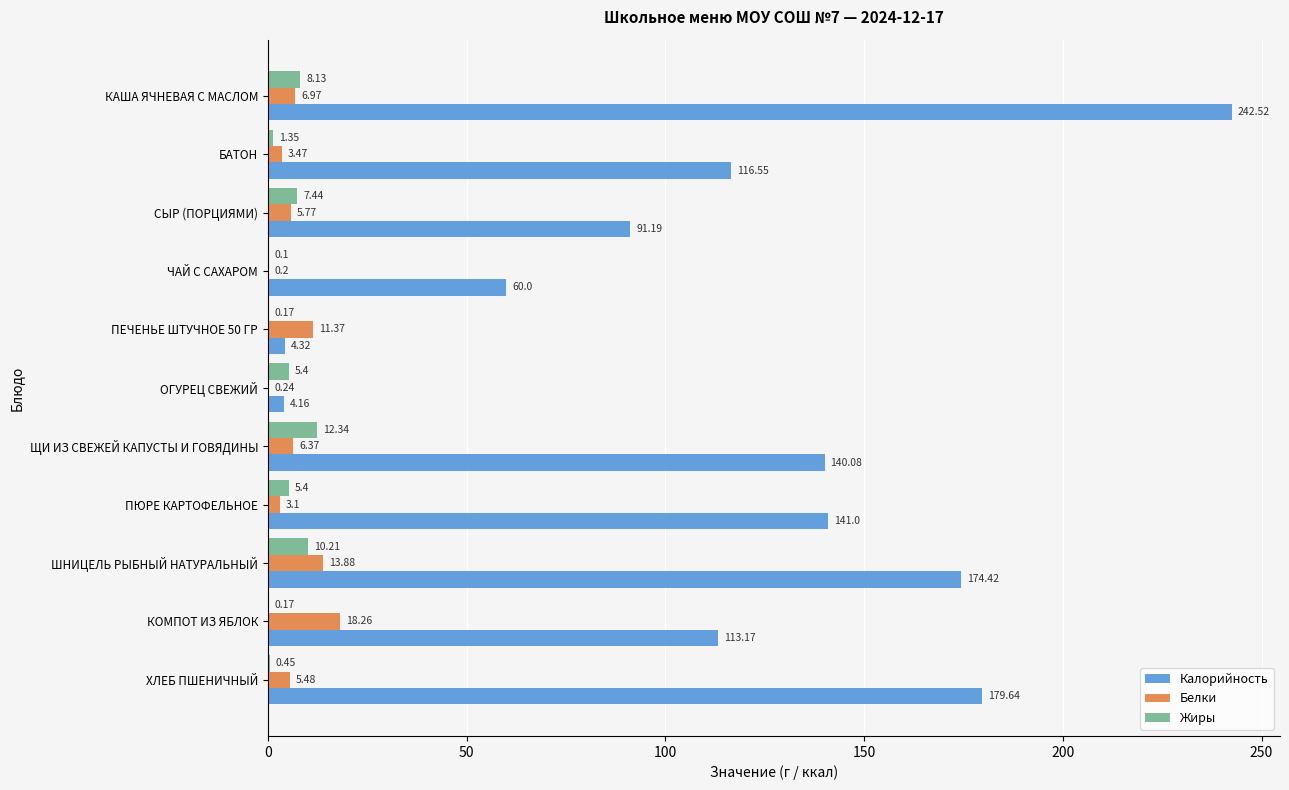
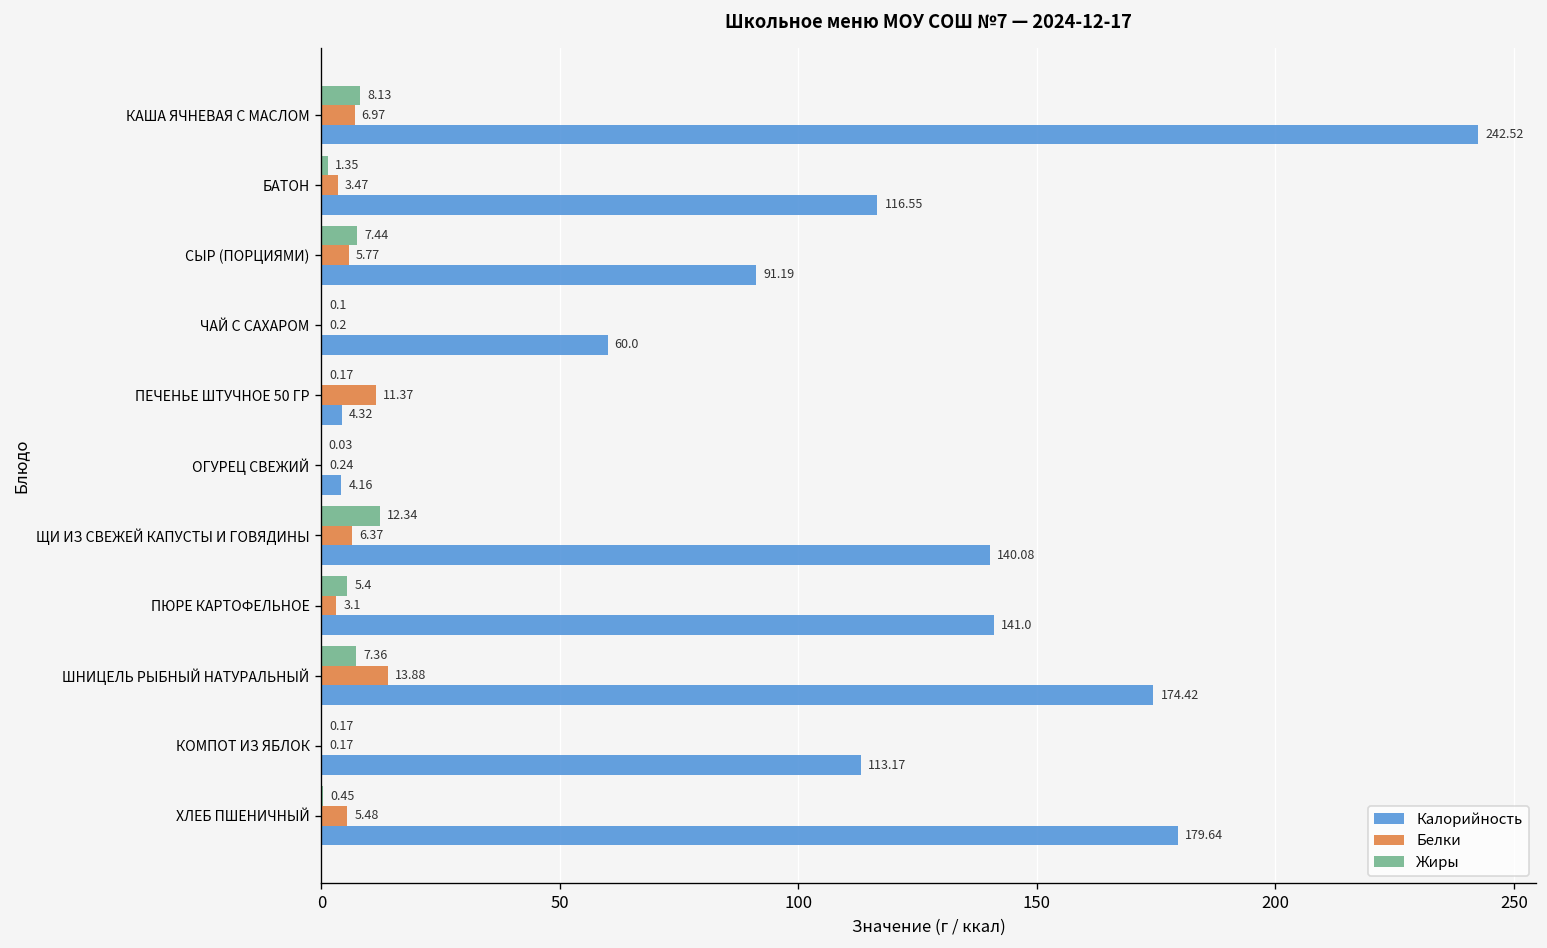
  {
    "Калорийность": {
      "КАША ЯЧНЕВАЯ С МАСЛОМ": 242.52,
      "БАТОН": 116.55,
      "СЫР (ПОРЦИЯМИ)": 91.19,
      "ЧАЙ С САХАРОМ": 60.0,
      "ПЕЧЕНЬЕ ШТУЧНОЕ 50 ГР": 4.32,
      "ОГУРЕЦ СВЕЖИЙ": 4.16,
      "ЩИ ИЗ СВЕЖЕЙ КАПУСТЫ И ГОВЯДИНЫ": 140.08,
      "ПЮРЕ КАРТОФЕЛЬНОЕ": 141.0,
      "ШНИЦЕЛЬ РЫБНЫЙ НАТУРАЛЬНЫЙ": 174.42,
      "КОМПОТ ИЗ ЯБЛОК": 113.17,
      "ХЛЕБ ПШЕНИЧНЫЙ": 179.64
    },
    "Белки": {
      "КАША ЯЧНЕВАЯ С МАСЛОМ": 6.97,
      "БАТОН": 3.47,
      "СЫР (ПОРЦИЯМИ)": 5.77,
      "ЧАЙ С САХАРОМ": 0.2,
      "ПЕЧЕНЬЕ ШТУЧНОЕ 50 ГР": 11.37,
      "ОГУРЕЦ СВЕЖИЙ": 0.24,
      "ЩИ ИЗ СВЕЖЕЙ КАПУСТЫ И ГОВЯДИНЫ": 6.37,
      "ПЮРЕ КАРТОФЕЛЬНОЕ": 3.1,
      "ШНИЦЕЛЬ РЫБНЫЙ НАТУРАЛЬНЫЙ": 13.88,
-     "КОМПОТ ИЗ ЯБЛОК": 18.26,
+     "КОМПОТ ИЗ ЯБЛОК": 0.17,
      "ХЛЕБ ПШЕНИЧНЫЙ": 5.48
    },
    "Жиры": {
      "КАША ЯЧНЕВАЯ С МАСЛОМ": 8.13,
      "БАТОН": 1.35,
      "СЫР (ПОРЦИЯМИ)": 7.44,
      "ЧАЙ С САХАРОМ": 0.1,
      "ПЕЧЕНЬЕ ШТУЧНОЕ 50 ГР": 0.17,
-     "ОГУРЕЦ СВЕЖИЙ": 5.4,
+     "ОГУРЕЦ СВЕЖИЙ": 0.03,
      "ЩИ ИЗ СВЕЖЕЙ КАПУСТЫ И ГОВЯДИНЫ": 12.34,
      "ПЮРЕ КАРТОФЕЛЬНОЕ": 5.4,
-     "ШНИЦЕЛЬ РЫБНЫЙ НАТУРАЛЬНЫЙ": 10.21,
+     "ШНИЦЕЛЬ РЫБНЫЙ НАТУРАЛЬНЫЙ": 7.36,
      "КОМПОТ ИЗ ЯБЛОК": 0.17,
      "ХЛЕБ ПШЕНИЧНЫЙ": 0.45
    }
  }
